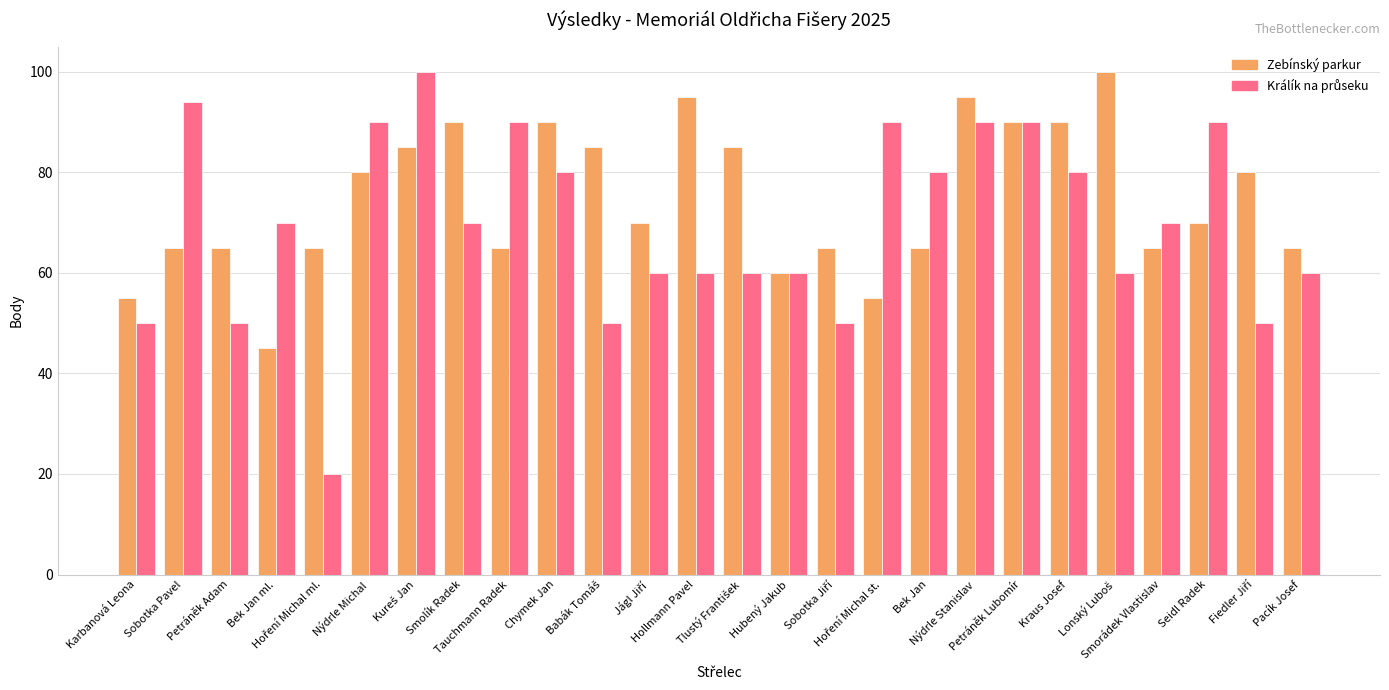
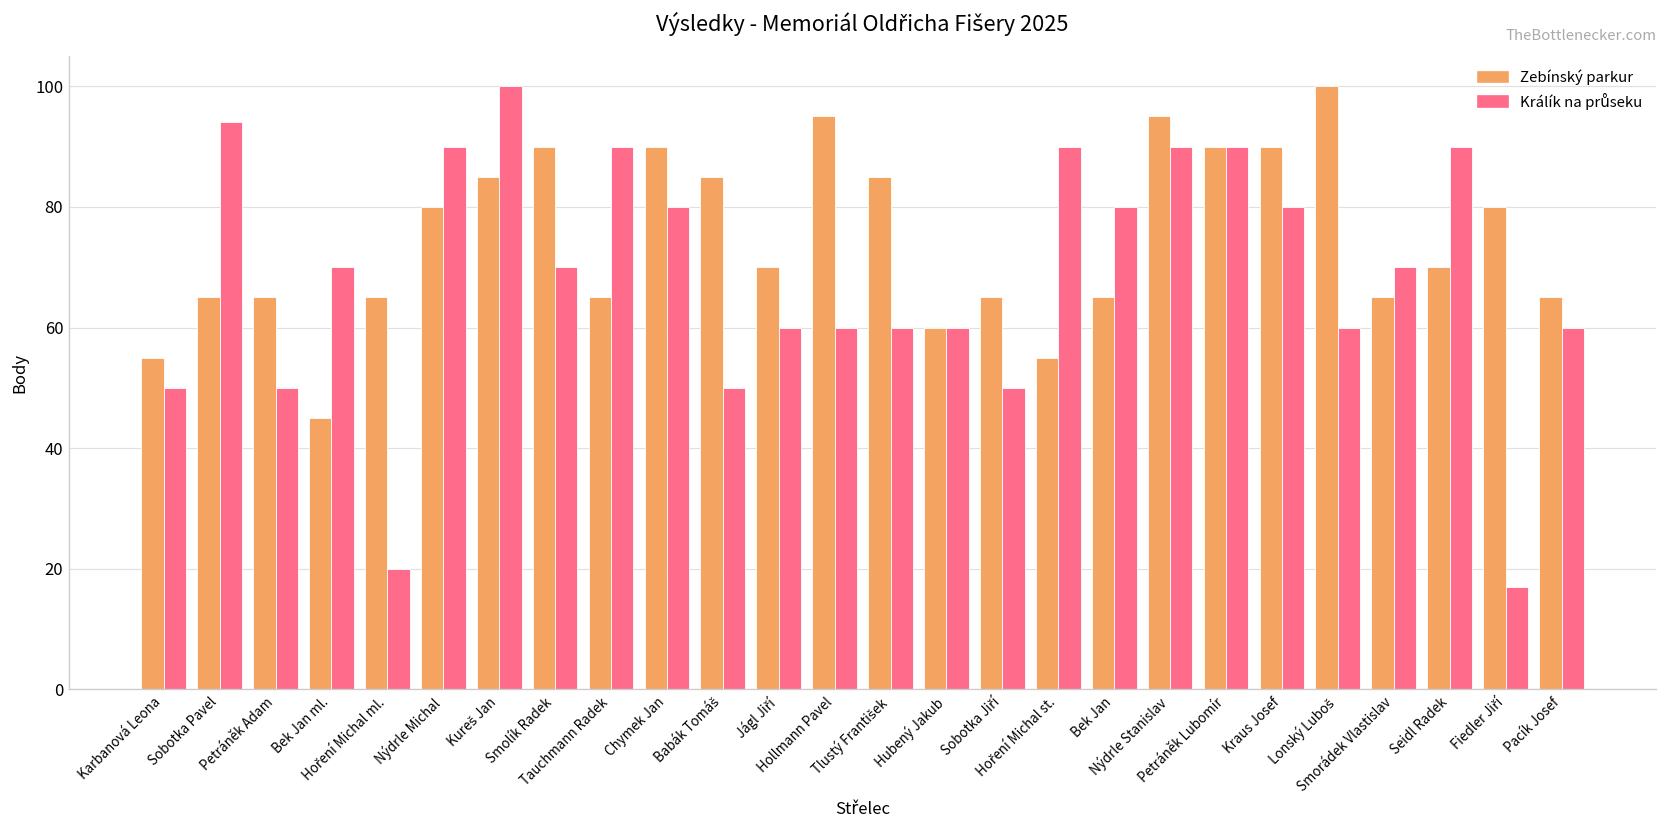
  {
    "Zebínský parkur": {
      "Karbanová Leona": 55,
      "Sobotka Pavel": 65,
      "Petráněk Adam": 65,
      "Bek Jan ml.": 45,
      "Hoření Michal ml.": 65,
      "Nýdrle Michal": 80,
      "Kureš Jan": 85,
      "Smolík Radek": 90,
      "Tauchmann Radek": 65,
      "Chymek Jan": 90,
      "Babák Tomáš": 85,
      "Jágl Jiří": 70,
      "Hollmann Pavel": 95,
      "Tlustý František": 85,
      "Hubený Jakub": 60,
      "Sobotka Jiří": 65,
      "Hoření Michal st.": 55,
      "Bek Jan": 65,
      "Nýdrle Stanislav": 95,
      "Petráněk Lubomír": 90,
      "Kraus Josef": 90,
      "Lonský Luboš": 100,
      "Smorádek Vlastislav": 65,
      "Seidl Radek": 70,
      "Fiedler Jiří": 80,
      "Pacík Josef": 65
    },
    "Králík na průseku": {
      "Karbanová Leona": 50,
      "Sobotka Pavel": 94,
      "Petráněk Adam": 50,
      "Bek Jan ml.": 70,
      "Hoření Michal ml.": 20,
      "Nýdrle Michal": 90,
      "Kureš Jan": 100,
      "Smolík Radek": 70,
      "Tauchmann Radek": 90,
      "Chymek Jan": 80,
      "Babák Tomáš": 50,
      "Jágl Jiří": 60,
      "Hollmann Pavel": 60,
      "Tlustý František": 60,
      "Hubený Jakub": 60,
      "Sobotka Jiří": 50,
      "Hoření Michal st.": 90,
      "Bek Jan": 80,
      "Nýdrle Stanislav": 90,
      "Petráněk Lubomír": 90,
      "Kraus Josef": 80,
      "Lonský Luboš": 60,
      "Smorádek Vlastislav": 70,
      "Seidl Radek": 90,
-     "Fiedler Jiří": 50,
+     "Fiedler Jiří": 17,
      "Pacík Josef": 60
    }
  }
